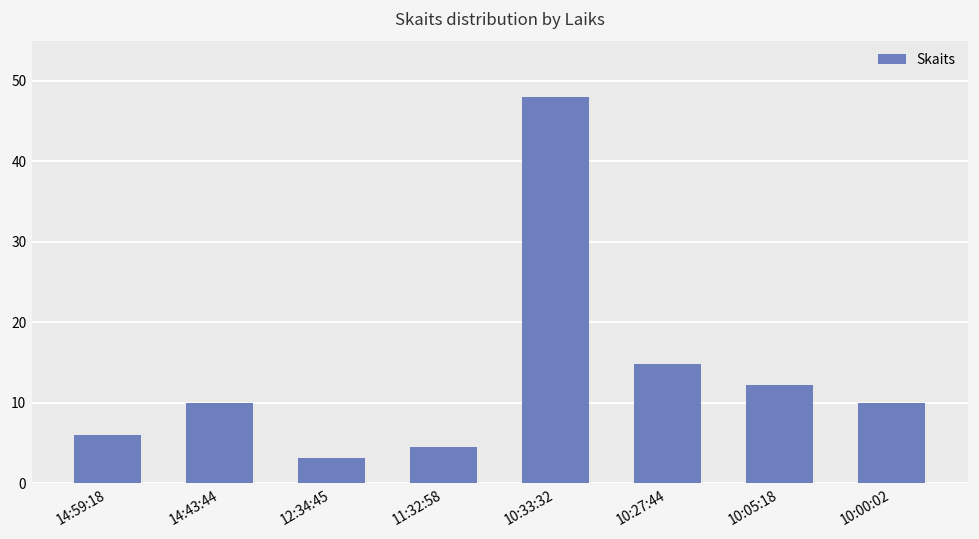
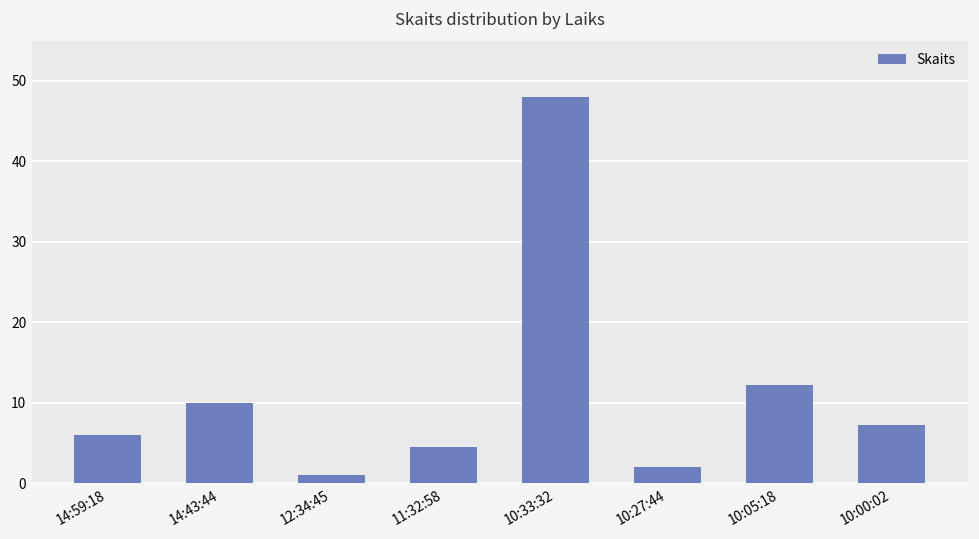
  {
    "14:59:18": 6,
    "14:43:44": 10,
-   "12:34:45": 3,
+   "12:34:45": 1,
    "11:32:58": 5,
    "10:33:32": 48,
-   "10:27:44": 15,
+   "10:27:44": 2,
    "10:05:18": 12,
-   "10:00:02": 10
+   "10:00:02": 7
  }
